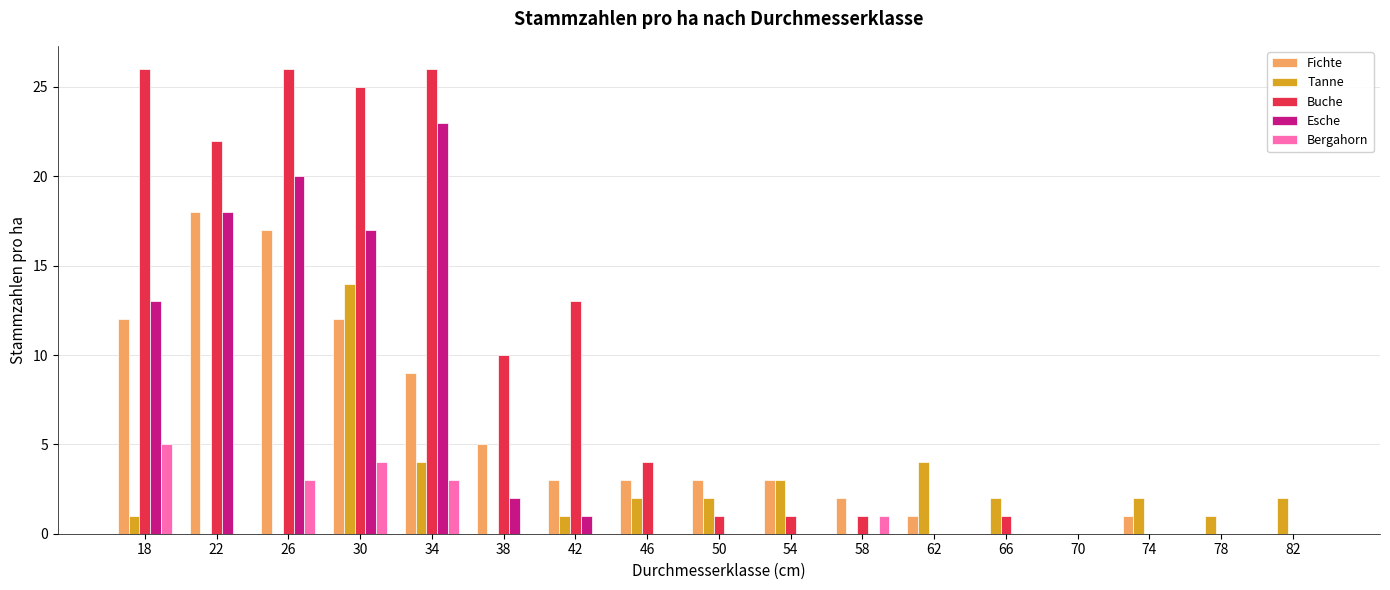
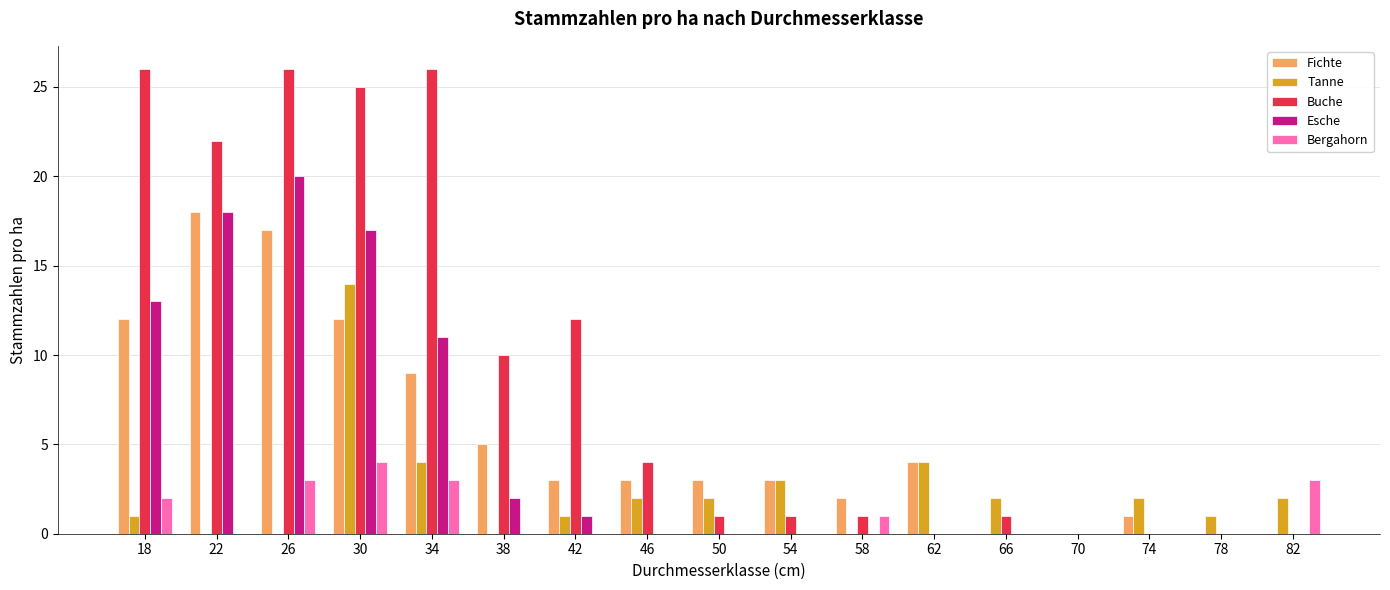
  {
    "Fichte": {
      "18": 12,
      "22": 18,
      "26": 17,
      "30": 12,
      "34": 9,
      "38": 5,
      "42": 3,
      "46": 3,
      "50": 3,
      "54": 3,
      "58": 2,
-     "62": 1,
+     "62": 4,
      "66": 0,
      "70": 0,
      "74": 1,
      "78": 0,
      "82": 0
    },
    "Tanne": {
      "18": 1,
      "22": 0,
      "26": 0,
      "30": 14,
      "34": 4,
      "38": 0,
      "42": 1,
      "46": 2,
      "50": 2,
      "54": 3,
      "58": 0,
      "62": 4,
      "66": 2,
      "70": 0,
      "74": 2,
      "78": 1,
      "82": 2
    },
    "Buche": {
      "18": 26,
      "22": 22,
      "26": 26,
      "30": 25,
      "34": 26,
      "38": 10,
-     "42": 13,
+     "42": 12,
      "46": 4,
      "50": 1,
      "54": 1,
      "58": 1,
      "62": 0,
      "66": 1,
      "70": 0,
      "74": 0,
      "78": 0,
      "82": 0
    },
    "Esche": {
      "18": 13,
      "22": 18,
      "26": 20,
      "30": 17,
-     "34": 23,
+     "34": 11,
      "38": 2,
      "42": 1,
      "46": 0,
      "50": 0,
      "54": 0,
      "58": 0,
      "62": 0,
      "66": 0,
      "70": 0,
      "74": 0,
      "78": 0,
      "82": 0
    },
    "Bergahorn": {
-     "18": 5,
+     "18": 2,
      "22": 0,
      "26": 3,
      "30": 4,
      "34": 3,
      "38": 0,
      "42": 0,
      "46": 0,
      "50": 0,
      "54": 0,
      "58": 1,
      "62": 0,
      "66": 0,
      "70": 0,
      "74": 0,
      "78": 0,
-     "82": 0
+     "82": 3
    }
  }
